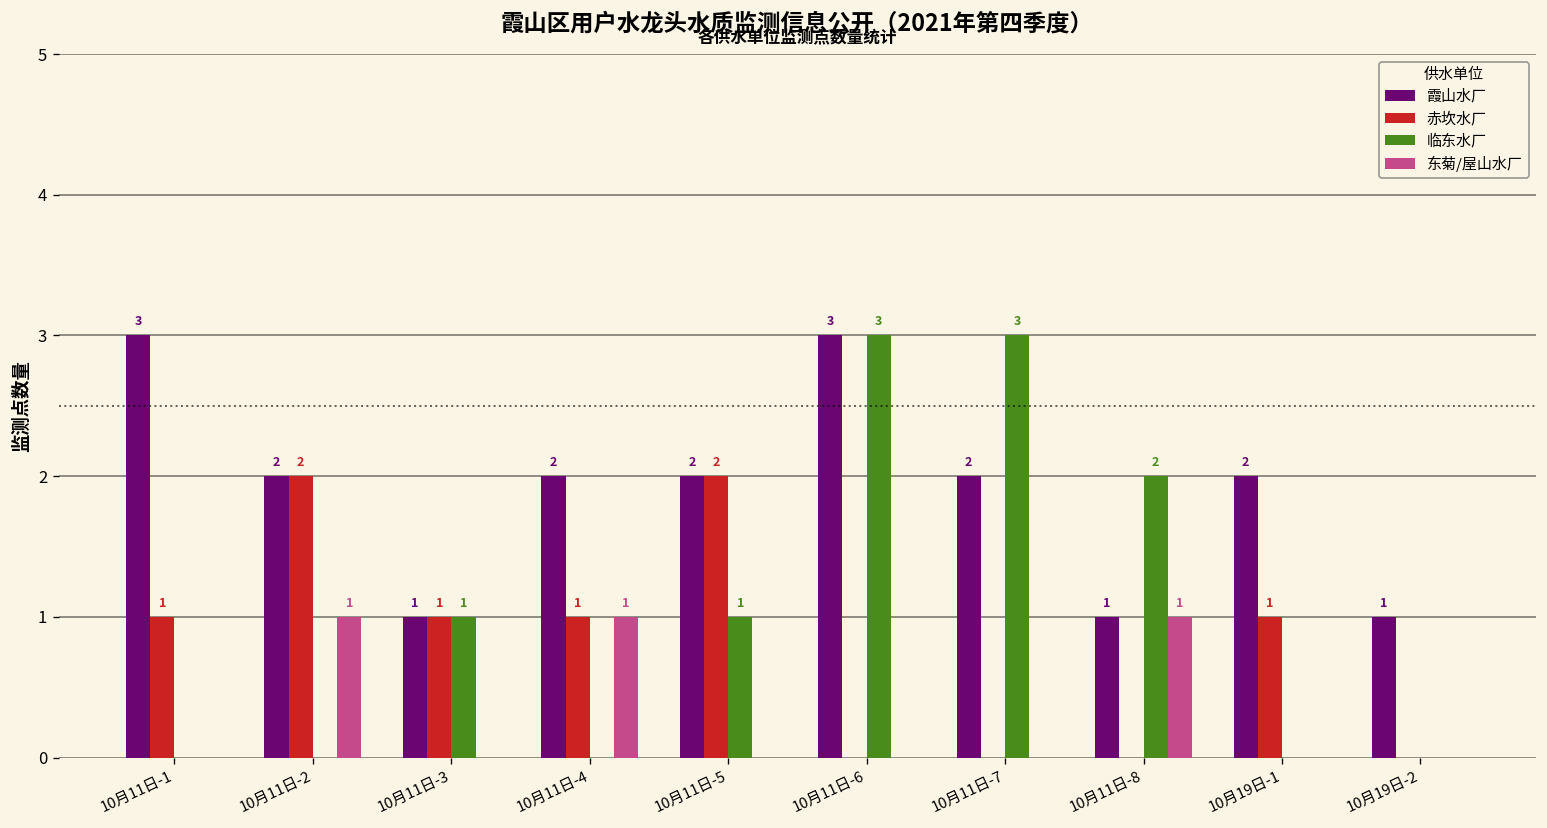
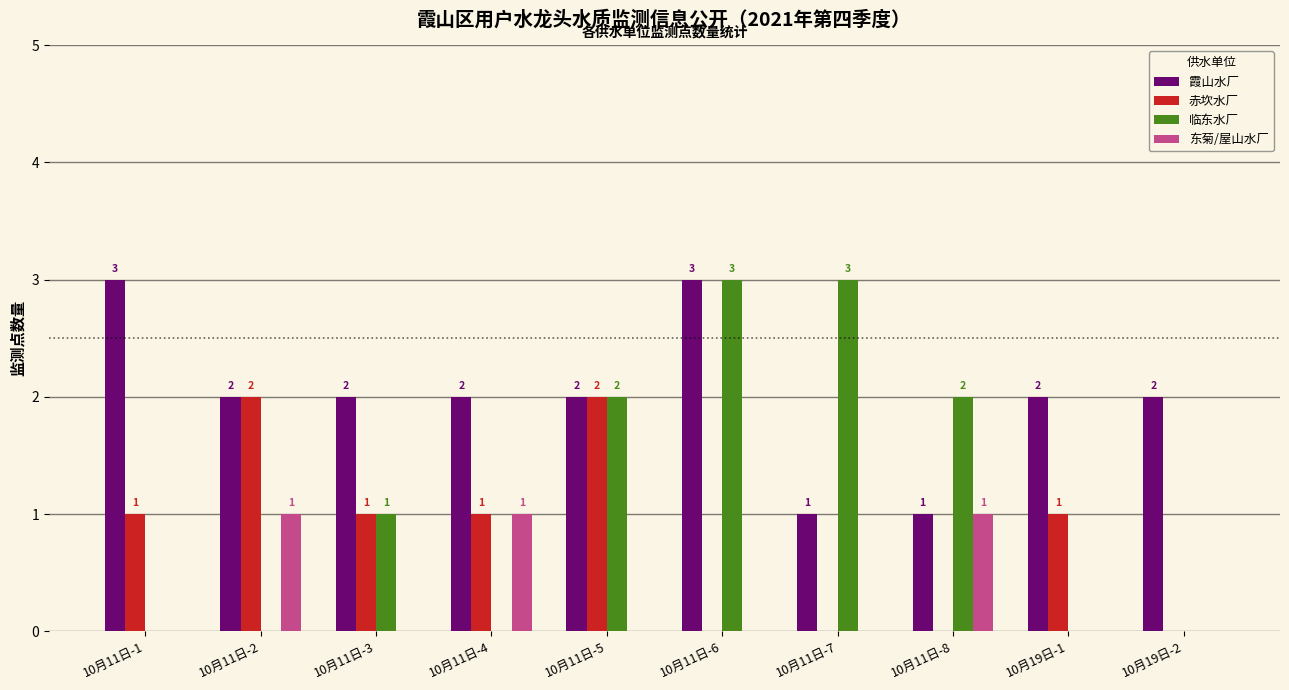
  {
    "霞山水厂": {
      "10月11日-1": 3,
      "10月11日-2": 2,
-     "10月11日-3": 1,
+     "10月11日-3": 2,
      "10月11日-4": 2,
      "10月11日-5": 2,
      "10月11日-6": 3,
-     "10月11日-7": 2,
+     "10月11日-7": 1,
      "10月11日-8": 1,
      "10月19日-1": 2,
-     "10月19日-2": 1
+     "10月19日-2": 2
    },
    "赤坎水厂": {
      "10月11日-1": 1,
      "10月11日-2": 2,
      "10月11日-3": 1,
      "10月11日-4": 1,
      "10月11日-5": 2,
      "10月19日-1": 1
    },
    "临东水厂": {
      "10月11日-3": 1,
-     "10月11日-5": 1,
+     "10月11日-5": 2,
      "10月11日-6": 3,
      "10月11日-7": 3,
      "10月11日-8": 2
    },
    "东菊/屋山水厂": {
      "10月11日-2": 1,
      "10月11日-4": 1,
      "10月11日-8": 1
    }
  }
